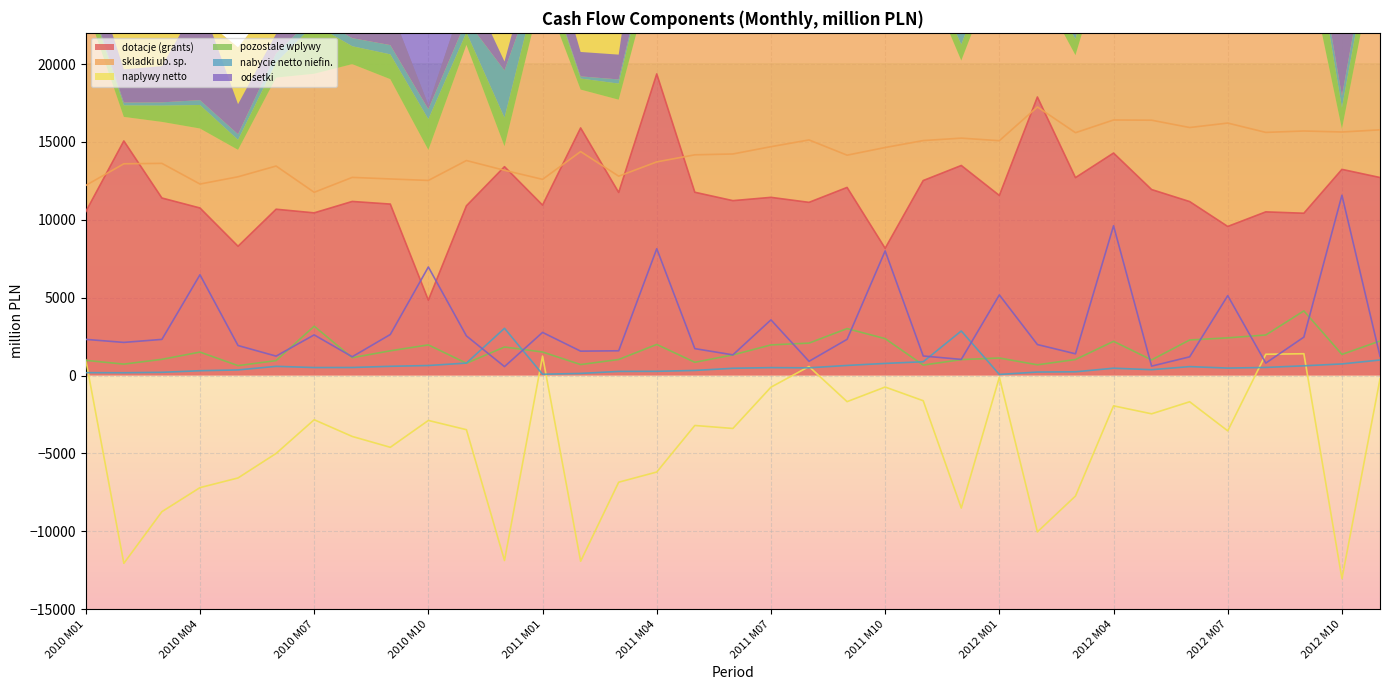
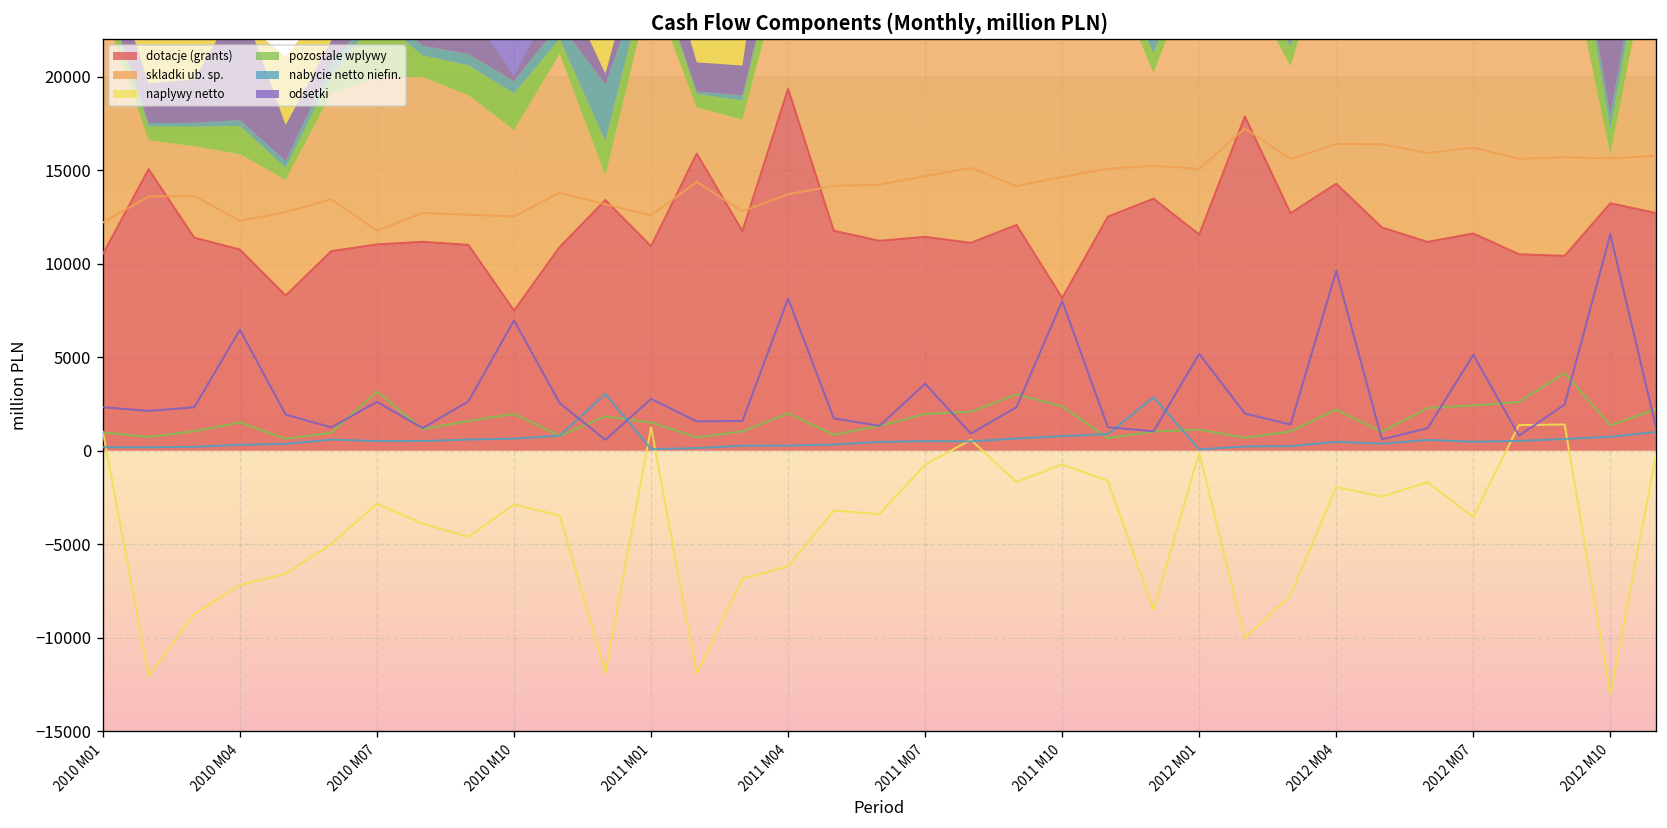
  {
    "dotacje (grants)": {
      "2010 M01": 10500,
      "2010 M04": 10800,
-     "2010 M07": 10400,
-     "2010 M10": 4800,
+     "2010 M07": 11000,
+     "2010 M10": 7500,
      "2011 M01": 10900,
      "2011 M04": 19400,
      "2011 M07": 11400,
      "2011 M10": 8200,
      "2012 M01": 11600,
      "2012 M04": 14300,
-     "2012 M07": 9600,
+     "2012 M07": 11600,
      "2012 M10": 13200
    }
  }
